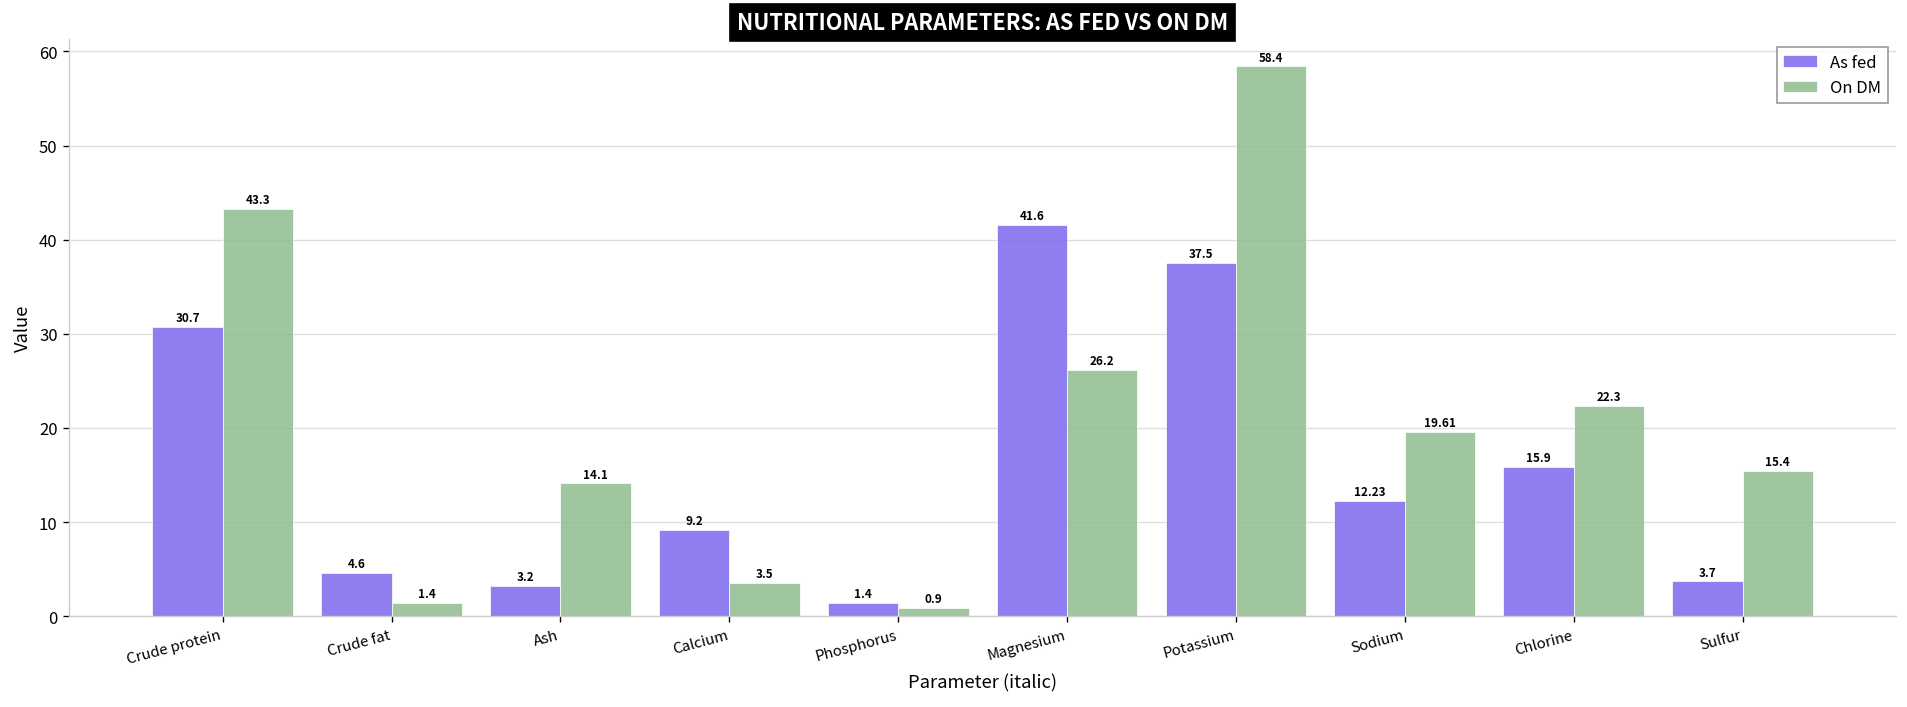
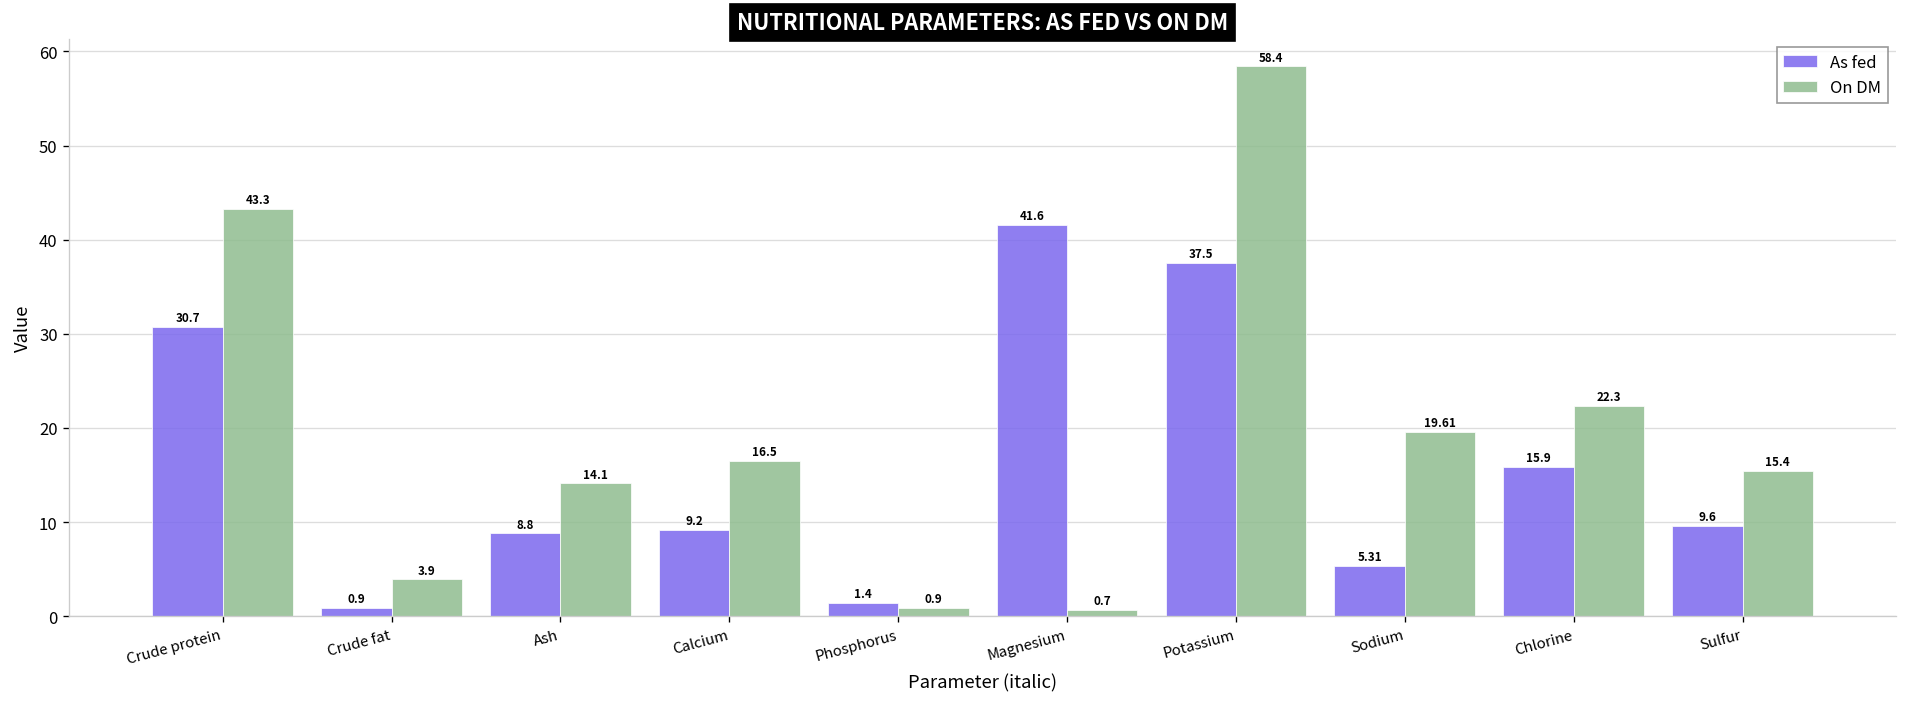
  {
    "As fed": {
      "Crude protein": 30.7,
-     "Crude fat": 4.6,
-     "Ash": 3.2,
+     "Crude fat": 0.9,
+     "Ash": 8.8,
      "Calcium": 9.2,
      "Phosphorus": 1.4,
      "Magnesium": 41.6,
      "Potassium": 37.5,
-     "Sodium": 12.23,
+     "Sodium": 5.31,
      "Chlorine": 15.9,
-     "Sulfur": 3.7
+     "Sulfur": 9.6
    },
    "On DM": {
      "Crude protein": 43.3,
-     "Crude fat": 1.4,
+     "Crude fat": 3.9,
      "Ash": 14.1,
-     "Calcium": 3.5,
+     "Calcium": 16.5,
      "Phosphorus": 0.9,
-     "Magnesium": 26.2,
+     "Magnesium": 0.7,
      "Potassium": 58.4,
      "Sodium": 19.61,
      "Chlorine": 22.3,
      "Sulfur": 15.4
    }
  }
